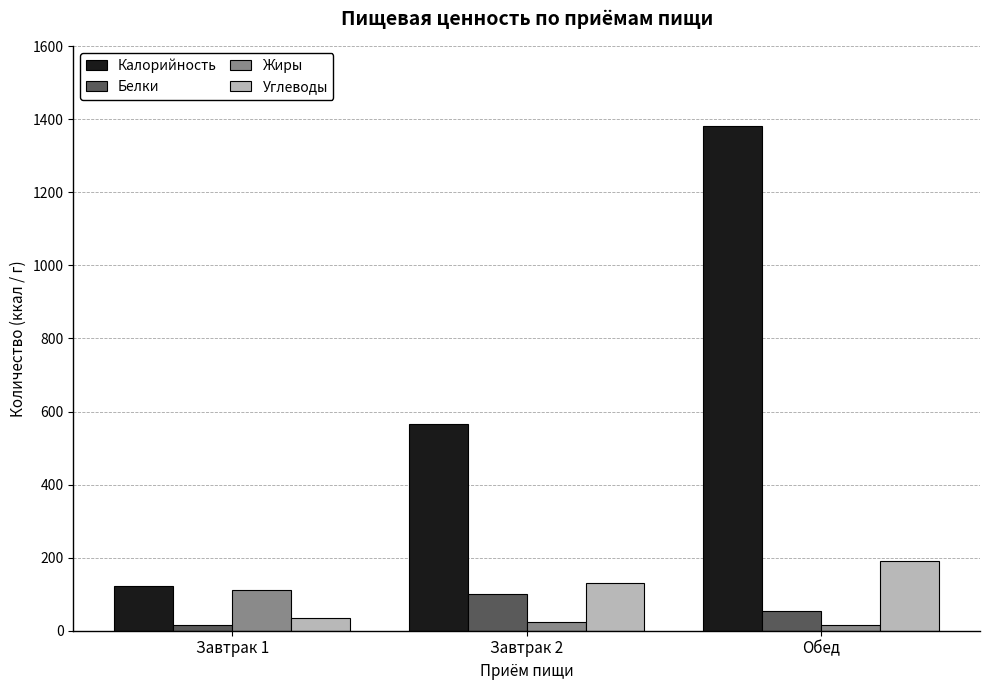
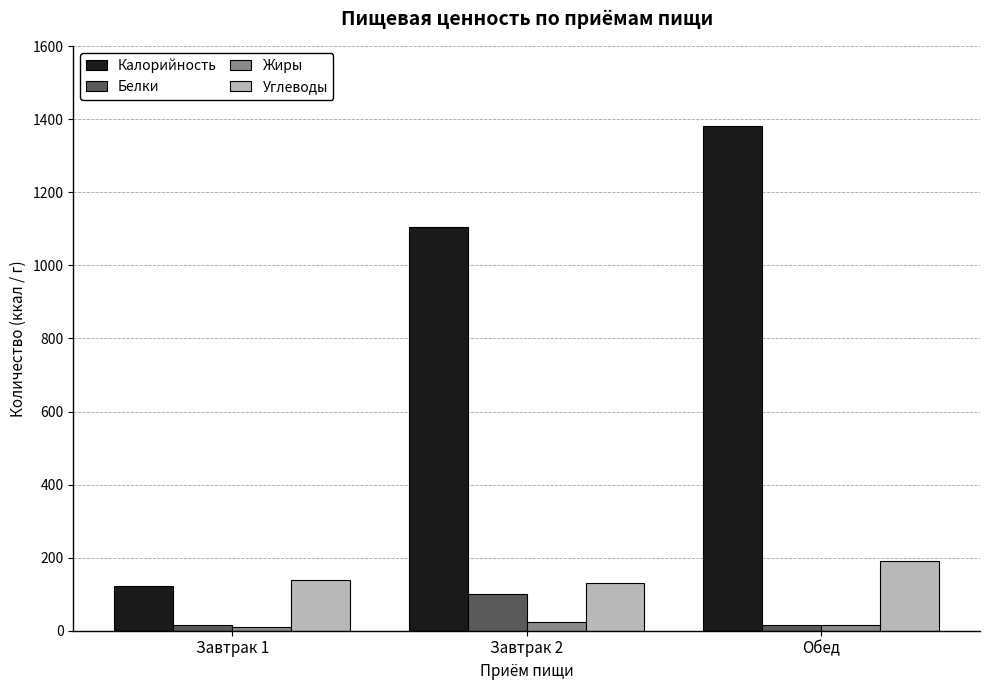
  {
    "Калорийность": {
      "Завтрак 1": 120,
-     "Завтрак 2": 570,
+     "Завтрак 2": 1100,
      "Обед": 1380
    },
    "Белки": {
      "Завтрак 1": 20,
      "Завтрак 2": 100,
-     "Обед": 50
+     "Обед": 20
    },
    "Жиры": {
-     "Завтрак 1": 110,
+     "Завтрак 1": 10,
      "Завтрак 2": 20,
      "Обед": 20
    },
    "Углеводы": {
-     "Завтрак 1": 30,
+     "Завтрак 1": 140,
      "Завтрак 2": 130,
      "Обед": 190
    }
  }
